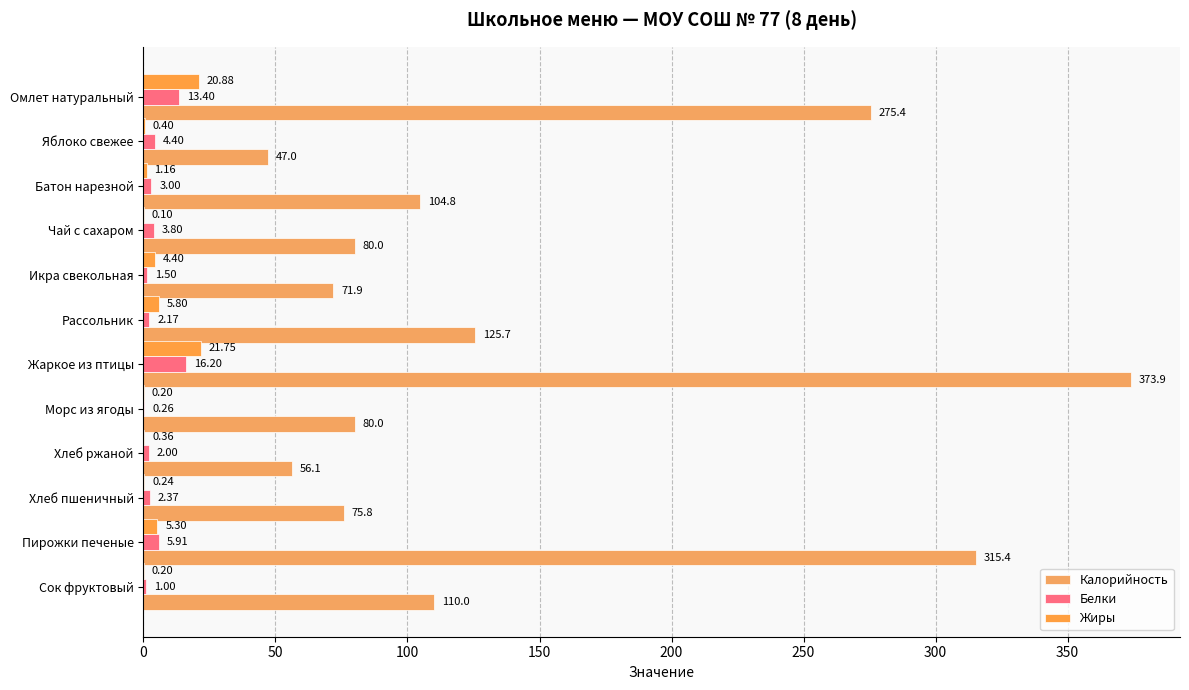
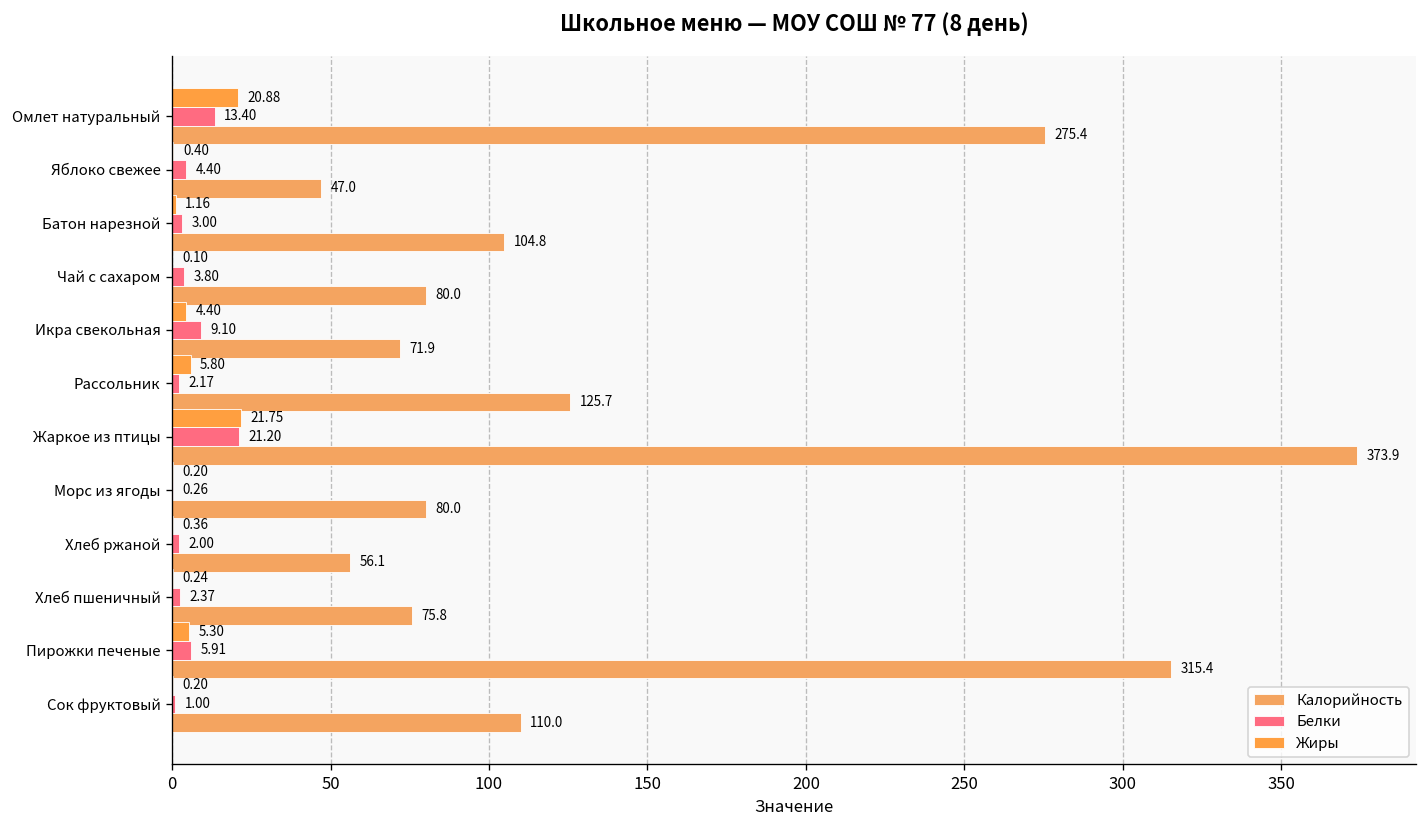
  {
    "Белки": {
      "Омлет натуральный": 13.40,
      "Яблоко свежее": 4.40,
      "Батон нарезной": 3.00,
      "Чай с сахаром": 3.80,
-     "Икра свекольная": 1.50,
+     "Икра свекольная": 9.10,
      "Рассольник": 2.17,
-     "Жаркое из птицы": 16.20,
+     "Жаркое из птицы": 21.20,
      "Морс из ягоды": 0.26,
      "Хлеб ржаной": 2.00,
      "Хлеб пшеничный": 2.37,
      "Пирожки печеные": 5.91,
      "Сок фруктовый": 1.00
    }
  }
